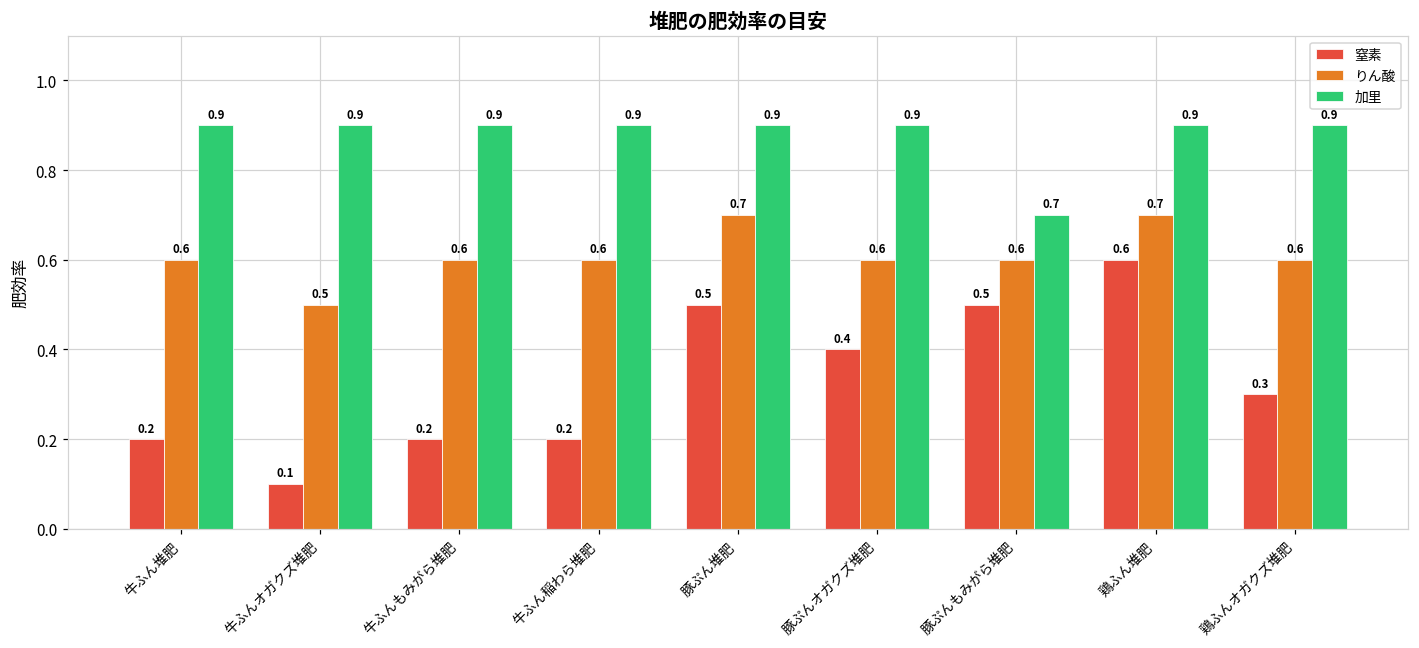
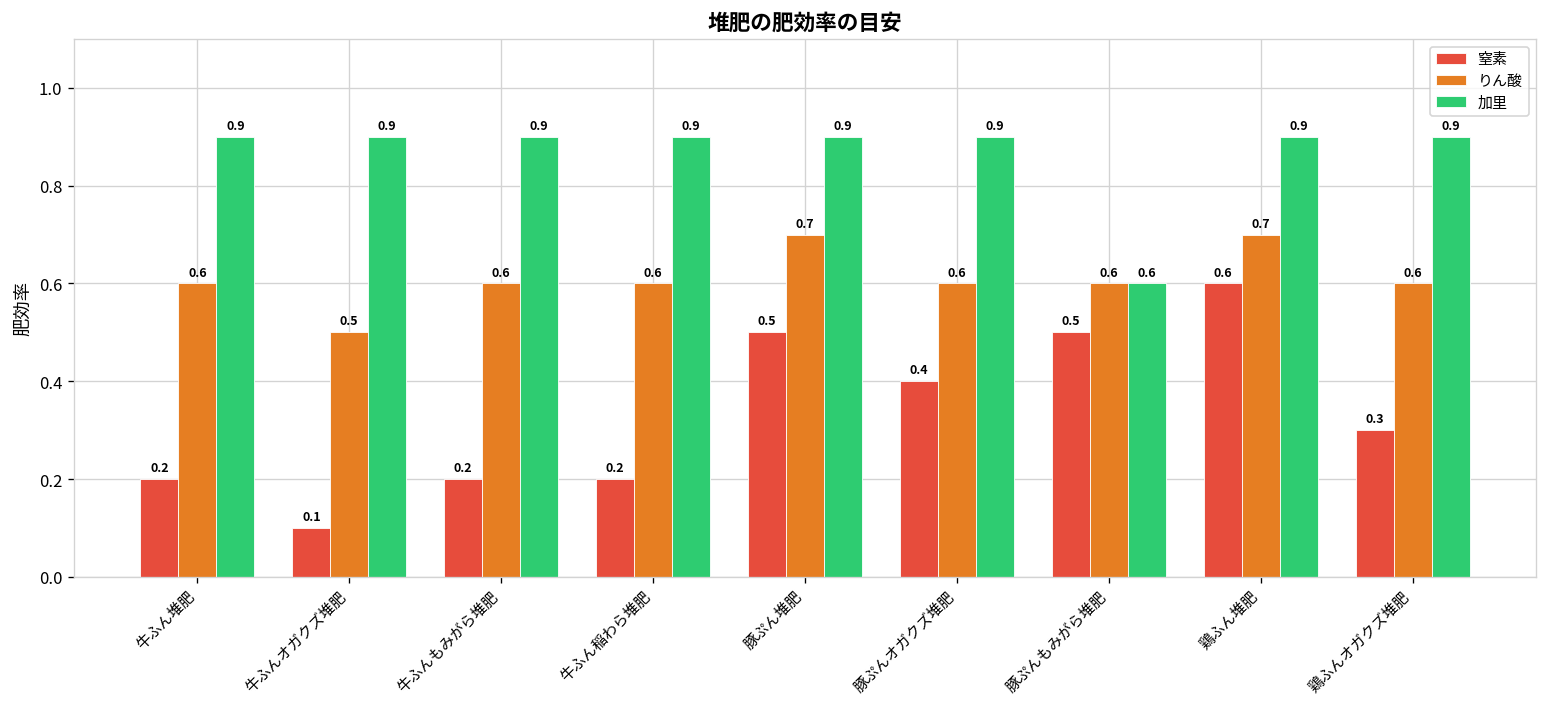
  {
    "加里": {
      "牛ふん堆肥": 0.9,
      "牛ふんオガクズ堆肥": 0.9,
      "牛ふんもみがら堆肥": 0.9,
      "牛ふん稲わら堆肥": 0.9,
      "豚ぷん堆肥": 0.9,
      "豚ぷんオガクズ堆肥": 0.9,
-     "豚ぷんもみがら堆肥": 0.7,
+     "豚ぷんもみがら堆肥": 0.6,
      "鶏ふん堆肥": 0.9
    }
  }
